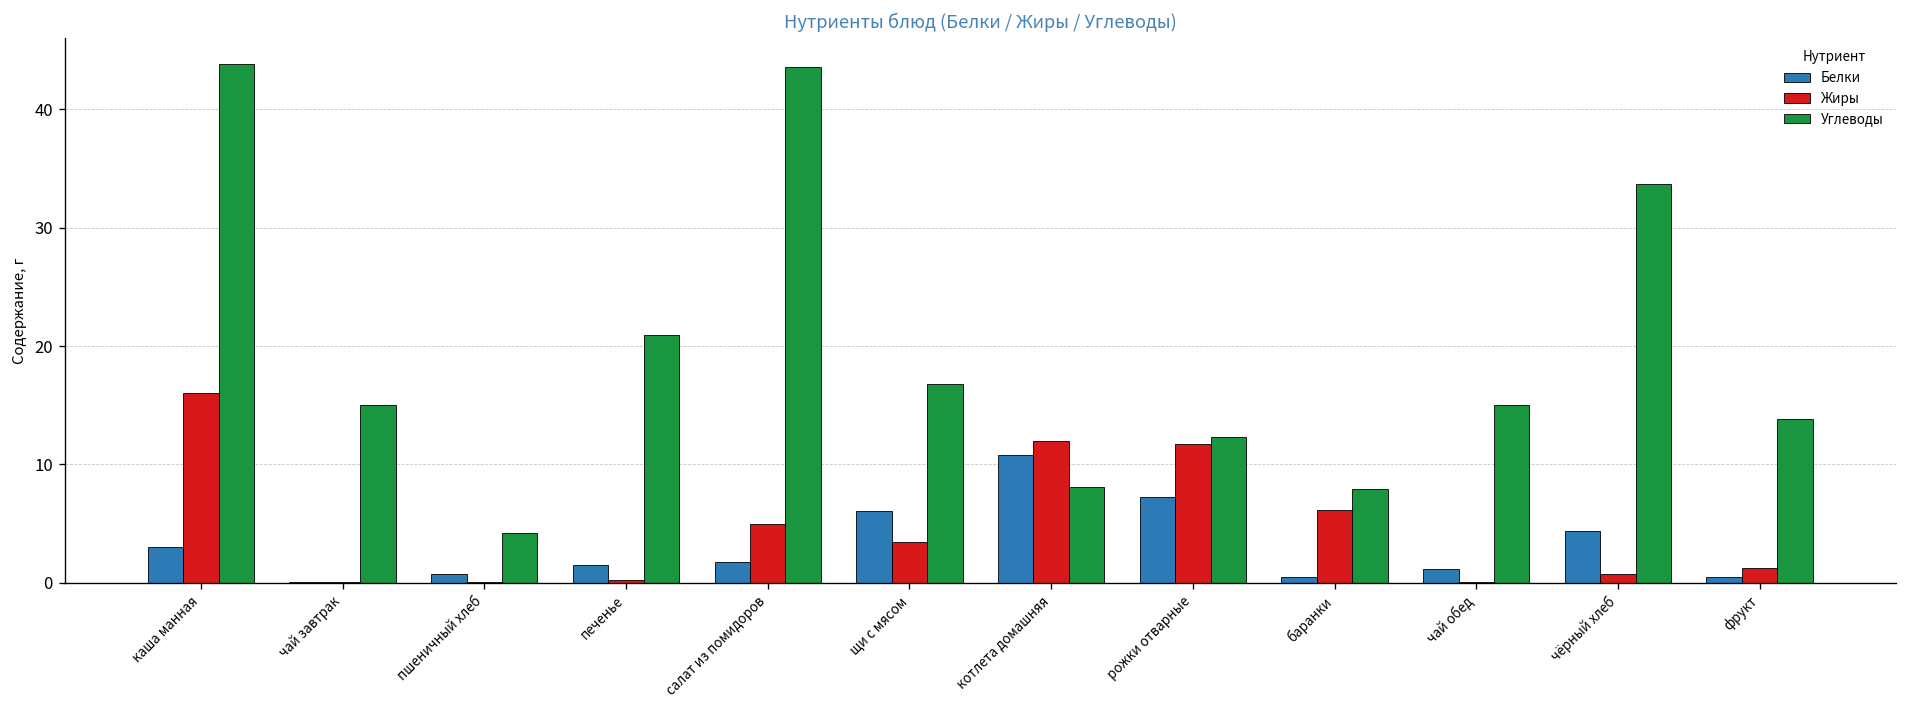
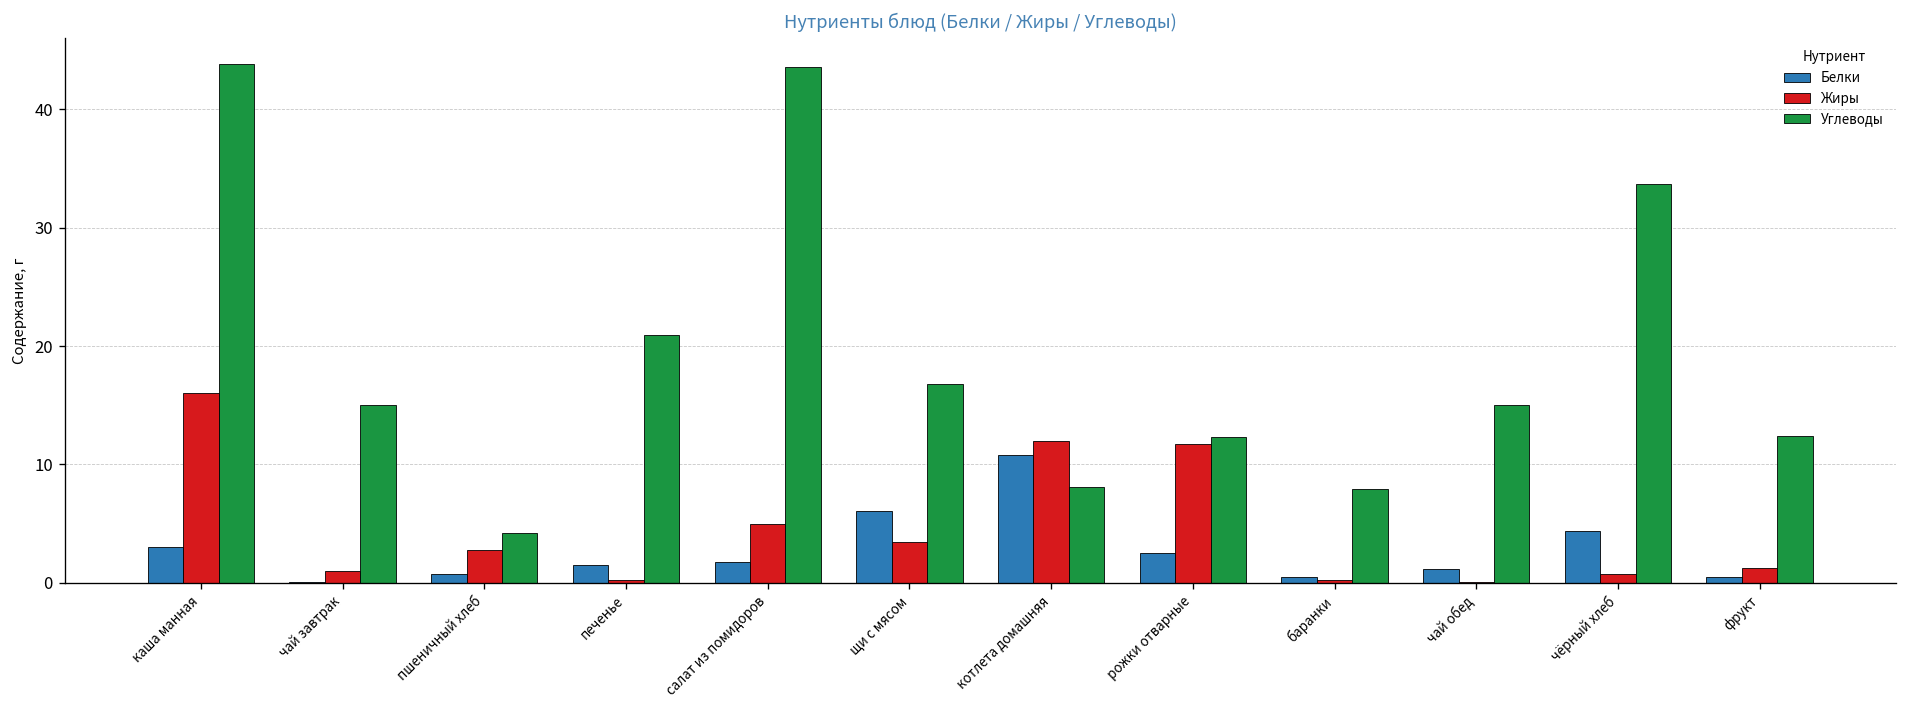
  {
    "Белки": {
      "каша манная": 3,
      "пшеничный хлеб": 1,
      "печенье": 2,
      "салат из помидоров": 2,
      "щи с мясом": 6,
      "котлета домашняя": 11,
-     "рожки отварные": 7,
+     "рожки отварные": 3,
      "баранки": 1,
      "чай обед": 1,
      "чёрный хлеб": 4,
      "фрукт": 0
    },
    "Жиры": {
      "каша манная": 16,
-     "чай завтрак": 0,
-     "пшеничный хлеб": 0,
+     "чай завтрак": 1,
+     "пшеничный хлеб": 3,
      "салат из помидоров": 5,
      "щи с мясом": 3,
      "котлета домашняя": 12,
      "рожки отварные": 12,
-     "баранки": 6,
+     "баранки": 0,
      "чёрный хлеб": 1,
      "фрукт": 1
    },
    "Углеводы": {
      "каша манная": 44,
      "чай завтрак": 15,
      "пшеничный хлеб": 4,
      "печенье": 21,
      "салат из помидоров": 44,
      "щи с мясом": 17,
      "котлета домашняя": 8,
      "рожки отварные": 12,
      "баранки": 8,
      "чай обед": 15,
      "чёрный хлеб": 34,
-     "фрукт": 14
+     "фрукт": 12
    }
  }
